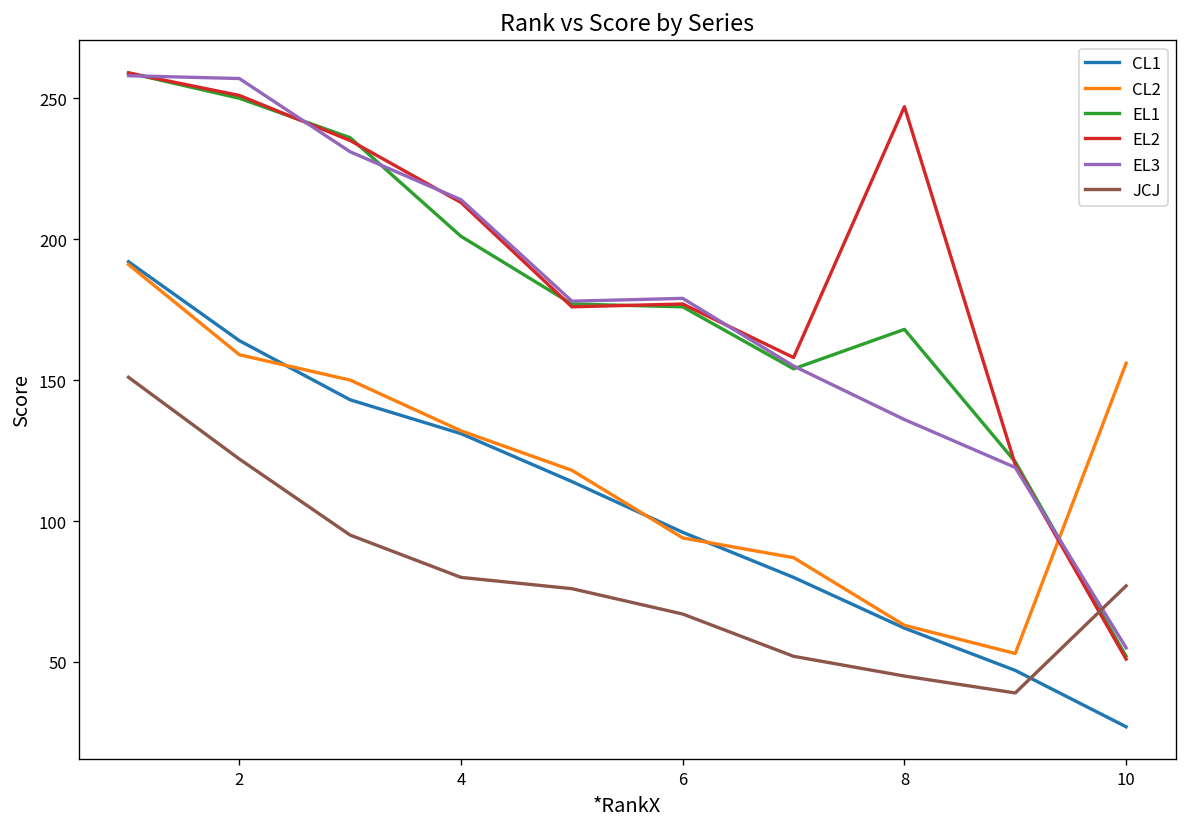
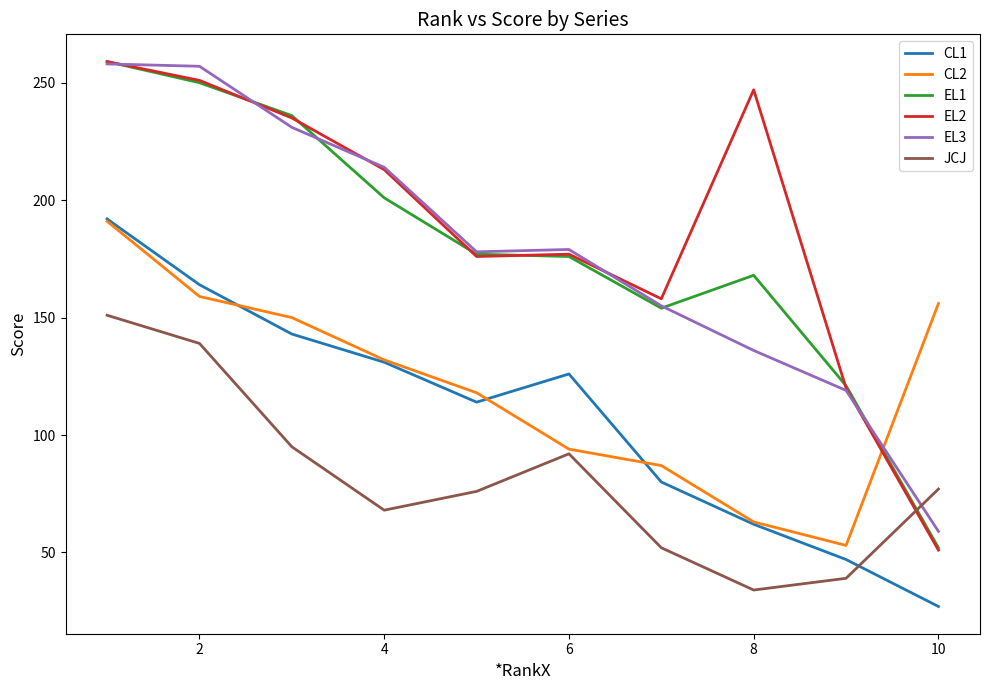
  {
    "CL1": {
      "2": 164,
-     "6": 96,
+     "6": 126,
      "10": 27
    },
    "CL2": {
      "2": 159,
      "6": 94,
      "10": 156
    },
    "EL1": {
      "4": 201,
      "8": 168
    },
    "EL2": {
      "8": 247
    },
    "EL3": {
      "2": 257,
      "6": 179,
      "8": 136,
-     "10": 55
+     "10": 59
    },
    "JCJ": {
-     "2": 122,
-     "4": 80,
-     "6": 67,
-     "8": 45,
+     "2": 139,
+     "4": 68,
+     "6": 92,
+     "8": 34,
      "10": 77
    }
  }
